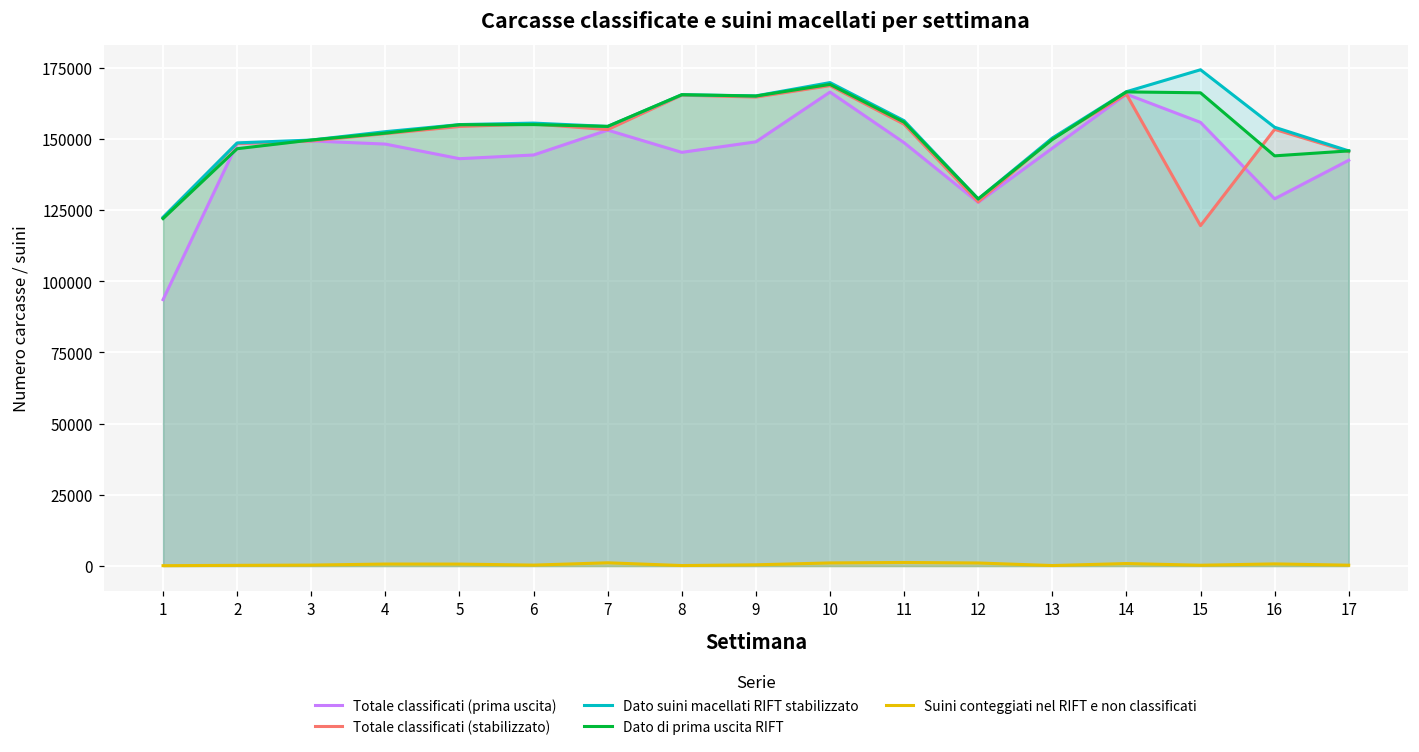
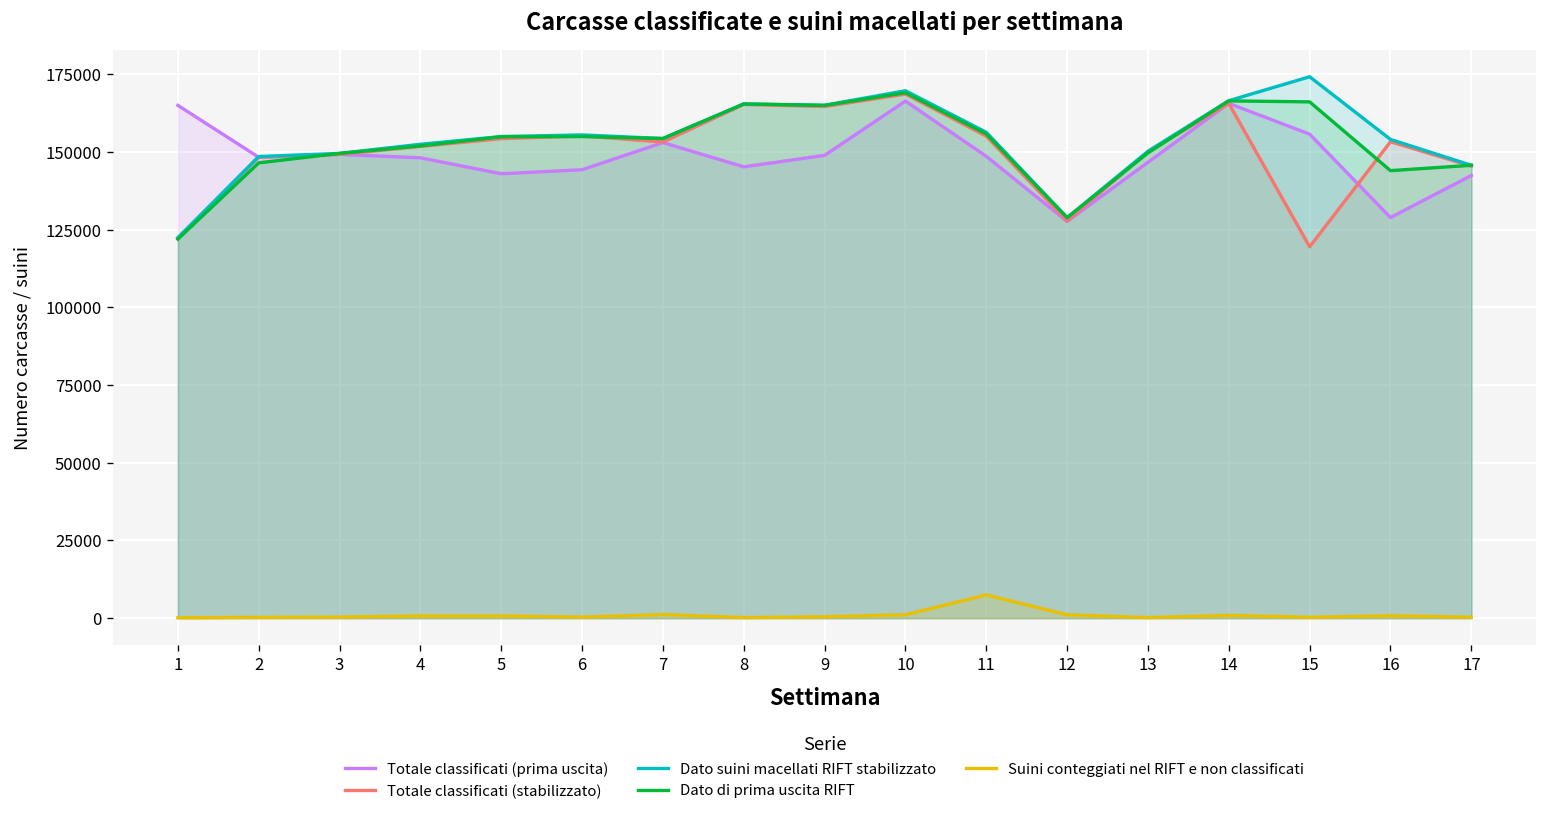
  {
    "Totale classificati (prima uscita)": {
-     "1": 94000,
+     "1": 165000,
      "4": 148000,
      "5": 143000,
      "6": 144000,
      "8": 145000,
      "9": 149000,
      "10": 166000,
      "11": 149000,
      "13": 147000,
      "15": 156000,
      "16": 129000,
      "17": 142000
    },
    "Totale classificati (stabilizzato)": {
      "15": 119000
    },
    "Dato suini macellati RIFT stabilizzato": {
      "15": 174000
    },
    "Dato di prima uscita RIFT": {
      "2": 147000,
      "15": 166000,
      "16": 144000
    },
    "Suini conteggiati nel RIFT e non classificati": {
      "1": 0,
      "2": 0,
      "3": 0,
      "4": 1000,
      "5": 1000,
      "6": 0,
      "7": 1000,
      "8": 0,
      "9": 0,
      "10": 1000,
-     "11": 1000,
+     "11": 7000,
      "12": 1000,
      "13": 0,
      "14": 1000,
      "15": 0,
      "16": 1000,
      "17": 0
    }
  }
